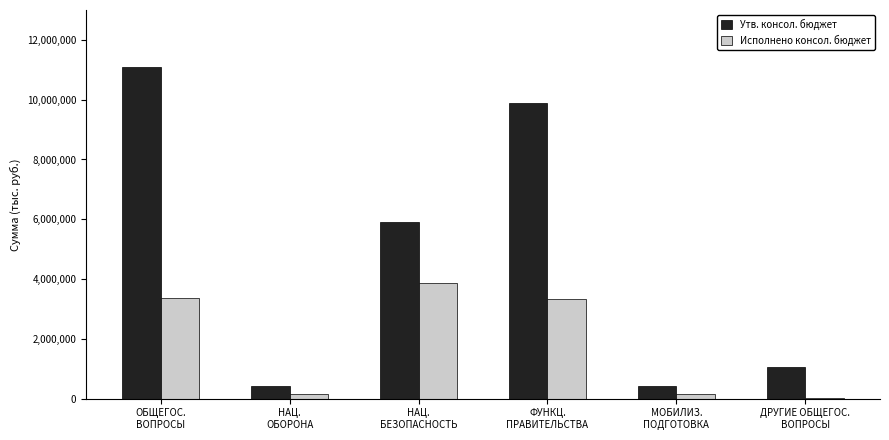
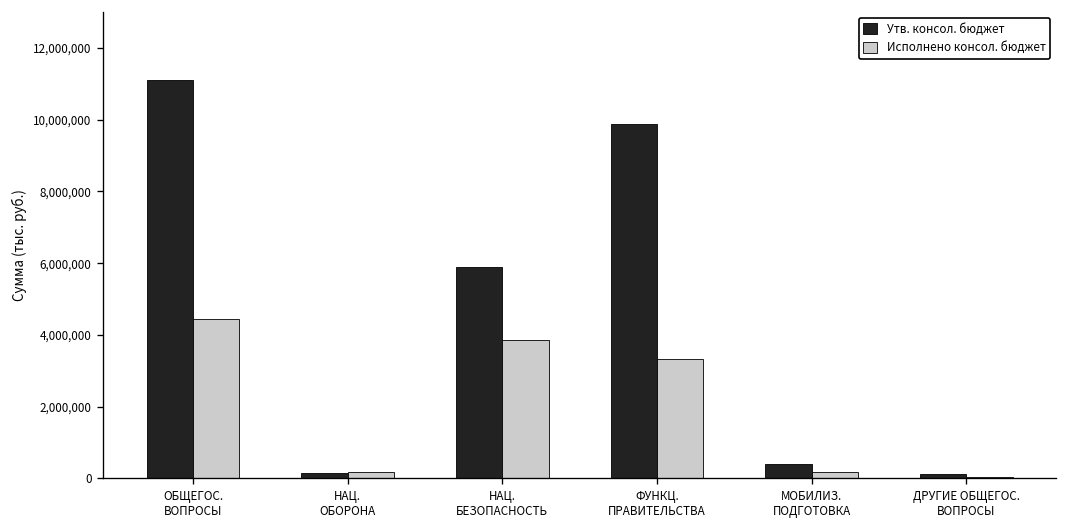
  {
    "Утв. консол. бюджет": {
      "ОБЩЕГОС. ВОПРОСЫ": "11,100,000",
-     "НАЦ. ОБОРОНА": "400,000",
+     "НАЦ. ОБОРОНА": "100,000",
      "НАЦ. БЕЗОПАСНОСТЬ": "5,900,000",
      "ФУНКЦ. ПРАВИТЕЛЬСТВА": "9,900,000",
      "МОБИЛИЗ. ПОДГОТОВКА": "400,000",
-     "ДРУГИЕ ОБЩЕГОС. ВОПРОСЫ": "1,100,000"
+     "ДРУГИЕ ОБЩЕГОС. ВОПРОСЫ": "100,000"
    },
    "Исполнено консол. бюджет": {
-     "ОБЩЕГОС. ВОПРОСЫ": "3,400,000",
+     "ОБЩЕГОС. ВОПРОСЫ": "4,400,000",
      "НАЦ. ОБОРОНА": "200,000",
      "НАЦ. БЕЗОПАСНОСТЬ": "3,900,000",
      "ФУНКЦ. ПРАВИТЕЛЬСТВА": "3,300,000",
      "МОБИЛИЗ. ПОДГОТОВКА": "200,000"
    }
  }
